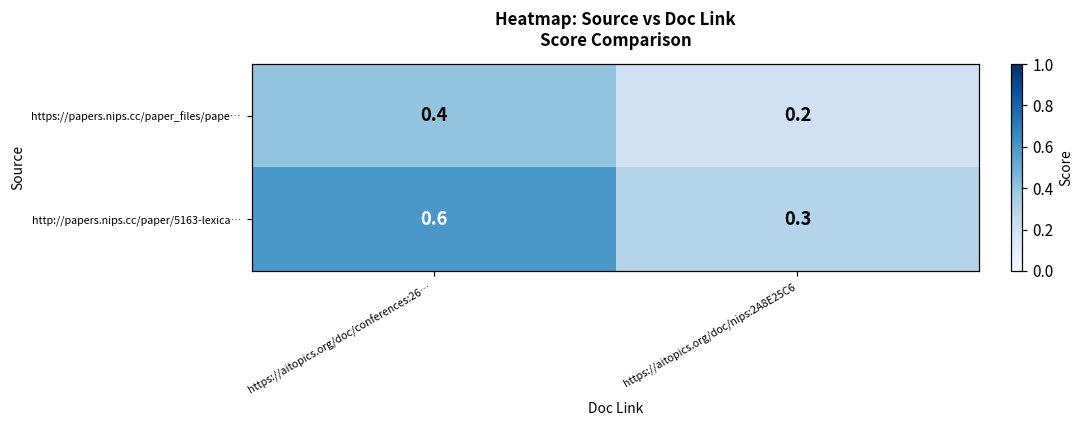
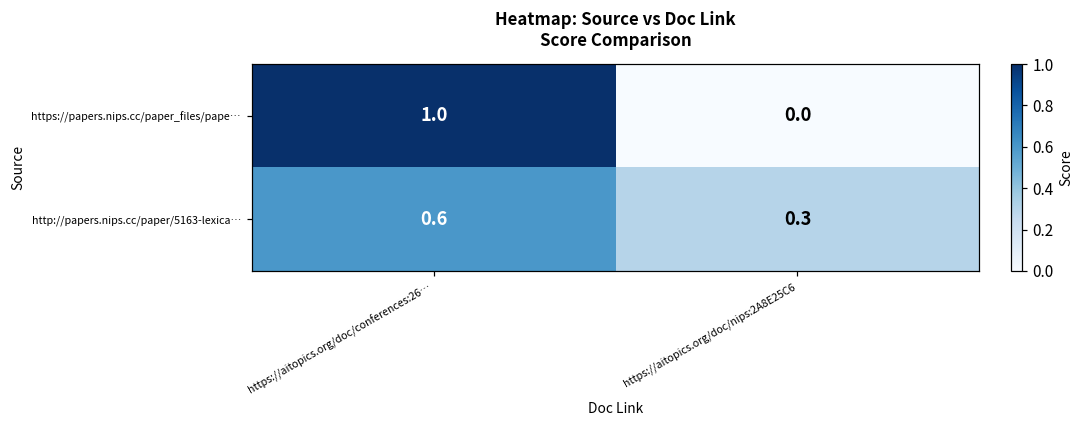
  {
    "https://papers.nips.cc/paper_files/pape…": {
-     "https://aitopics.org/doc/conferences:26…": 0.4,
-     "https://aitopics.org/doc/nips:2A8E25C6": 0.2
+     "https://aitopics.org/doc/conferences:26…": 1.0,
+     "https://aitopics.org/doc/nips:2A8E25C6": 0.0
    },
    "http://papers.nips.cc/paper/5163-lexica…": {
      "https://aitopics.org/doc/conferences:26…": 0.6,
      "https://aitopics.org/doc/nips:2A8E25C6": 0.3
    }
  }
